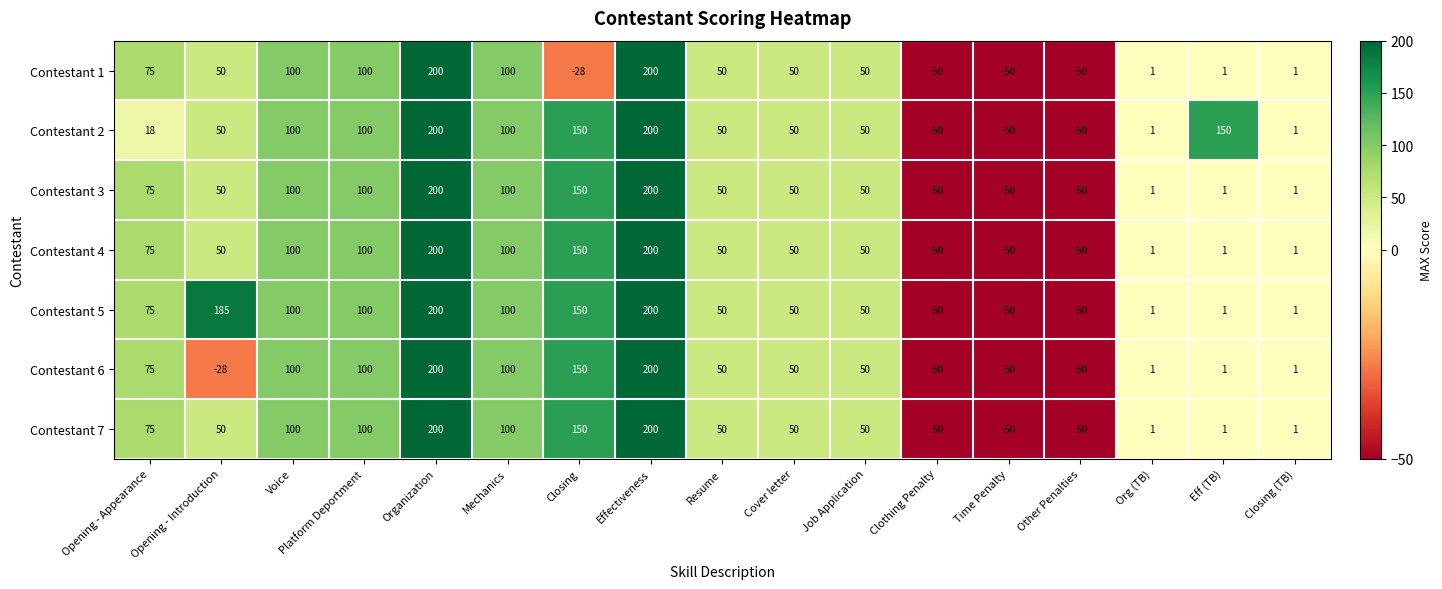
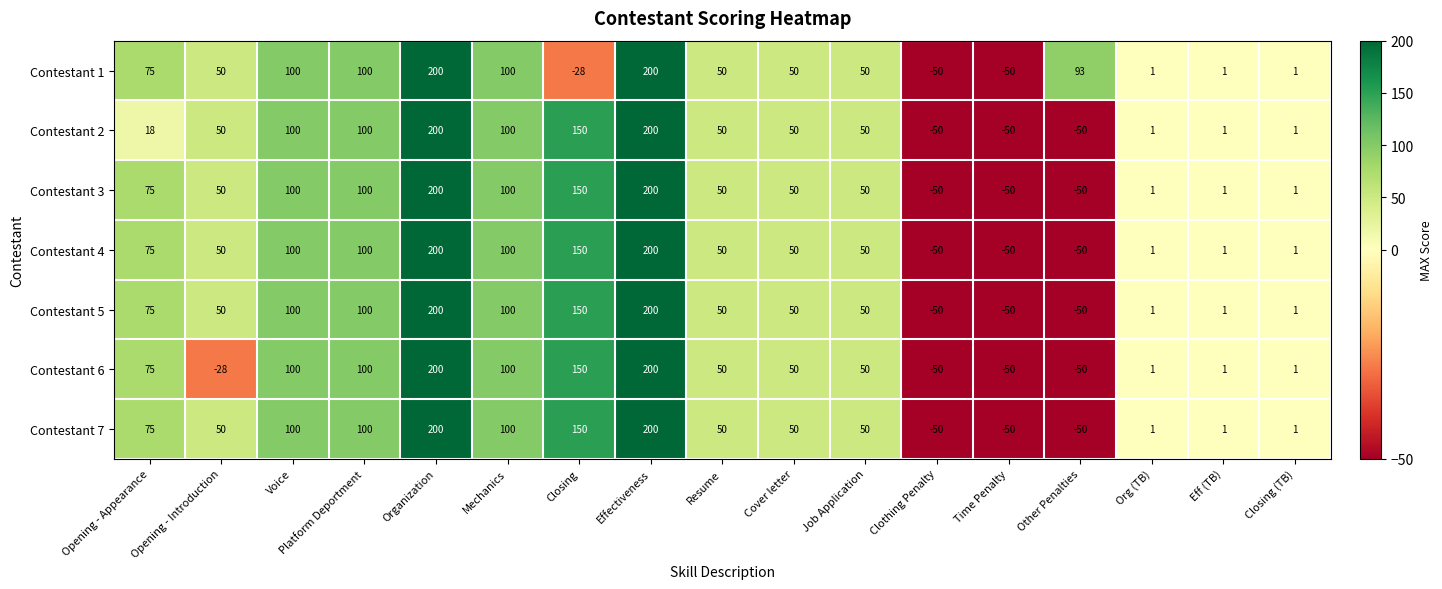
  {
    "Contestant 1": {
      "Opening - Appearance": 75,
      "Opening - Introduction": 50,
      "Voice": 100,
      "Platform Deportment": 100,
      "Organization": 200,
      "Mechanics": 100,
      "Closing": -28,
      "Effectiveness": 200,
      "Resume": 50,
      "Cover letter": 50,
      "Job Application": 50,
      "Clothing Penalty": -50,
      "Time Penalty": -50,
-     "Other Penalties": -50,
+     "Other Penalties": 93,
      "Org (TB)": 1,
      "Eff (TB)": 1,
      "Closing (TB)": 1
    },
    "Contestant 2": {
      "Opening - Appearance": 18,
      "Opening - Introduction": 50,
      "Voice": 100,
      "Platform Deportment": 100,
      "Organization": 200,
      "Mechanics": 100,
      "Closing": 150,
      "Effectiveness": 200,
      "Resume": 50,
      "Cover letter": 50,
      "Job Application": 50,
      "Clothing Penalty": -50,
      "Time Penalty": -50,
      "Other Penalties": -50,
      "Org (TB)": 1,
-     "Eff (TB)": 150,
+     "Eff (TB)": 1,
      "Closing (TB)": 1
    },
    "Contestant 3": {
      "Opening - Appearance": 75,
      "Opening - Introduction": 50,
      "Voice": 100,
      "Platform Deportment": 100,
      "Organization": 200,
      "Mechanics": 100,
      "Closing": 150,
      "Effectiveness": 200,
      "Resume": 50,
      "Cover letter": 50,
      "Job Application": 50,
      "Clothing Penalty": -50,
      "Time Penalty": -50,
      "Other Penalties": -50,
      "Org (TB)": 1,
      "Eff (TB)": 1,
      "Closing (TB)": 1
    },
    "Contestant 4": {
      "Opening - Appearance": 75,
      "Opening - Introduction": 50,
      "Voice": 100,
      "Platform Deportment": 100,
      "Organization": 200,
      "Mechanics": 100,
      "Closing": 150,
      "Effectiveness": 200,
      "Resume": 50,
      "Cover letter": 50,
      "Job Application": 50,
      "Clothing Penalty": -50,
      "Time Penalty": -50,
      "Other Penalties": -50,
      "Org (TB)": 1,
      "Eff (TB)": 1,
      "Closing (TB)": 1
    },
    "Contestant 5": {
      "Opening - Appearance": 75,
-     "Opening - Introduction": 185,
+     "Opening - Introduction": 50,
      "Voice": 100,
      "Platform Deportment": 100,
      "Organization": 200,
      "Mechanics": 100,
      "Closing": 150,
      "Effectiveness": 200,
      "Resume": 50,
      "Cover letter": 50,
      "Job Application": 50,
      "Clothing Penalty": -50,
      "Time Penalty": -50,
      "Other Penalties": -50,
      "Org (TB)": 1,
      "Eff (TB)": 1,
      "Closing (TB)": 1
    },
    "Contestant 6": {
      "Opening - Appearance": 75,
      "Opening - Introduction": -28,
      "Voice": 100,
      "Platform Deportment": 100,
      "Organization": 200,
      "Mechanics": 100,
      "Closing": 150,
      "Effectiveness": 200,
      "Resume": 50,
      "Cover letter": 50,
      "Job Application": 50,
      "Clothing Penalty": -50,
      "Time Penalty": -50,
      "Other Penalties": -50,
      "Org (TB)": 1,
      "Eff (TB)": 1,
      "Closing (TB)": 1
    },
    "Contestant 7": {
      "Opening - Appearance": 75,
      "Opening - Introduction": 50,
      "Voice": 100,
      "Platform Deportment": 100,
      "Organization": 200,
      "Mechanics": 100,
      "Closing": 150,
      "Effectiveness": 200,
      "Resume": 50,
      "Cover letter": 50,
      "Job Application": 50,
      "Clothing Penalty": -50,
      "Time Penalty": -50,
      "Other Penalties": -50,
      "Org (TB)": 1,
      "Eff (TB)": 1,
      "Closing (TB)": 1
    }
  }
